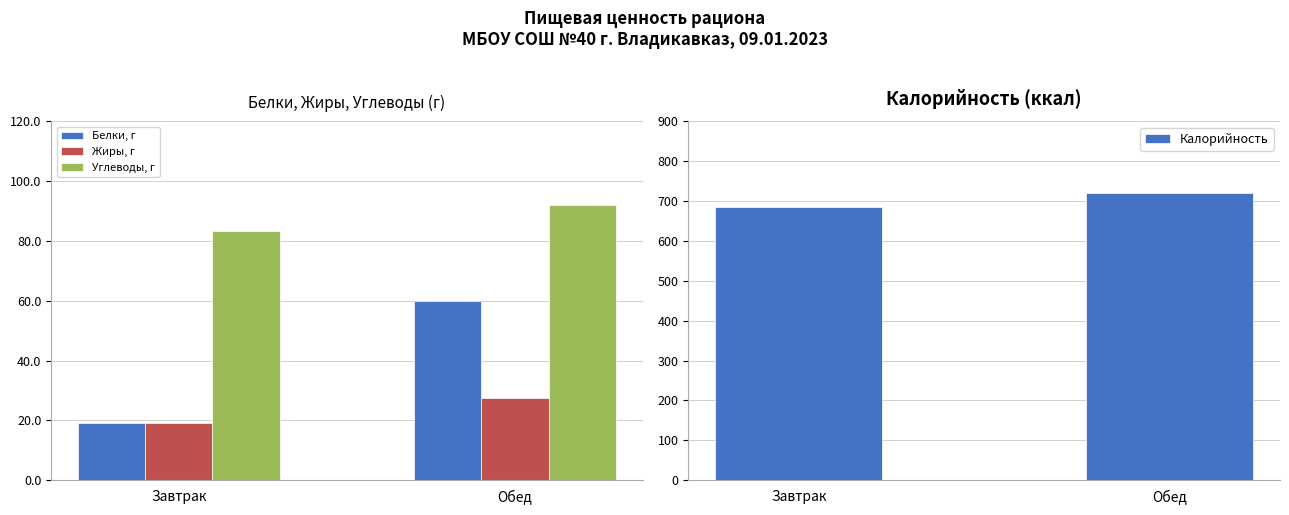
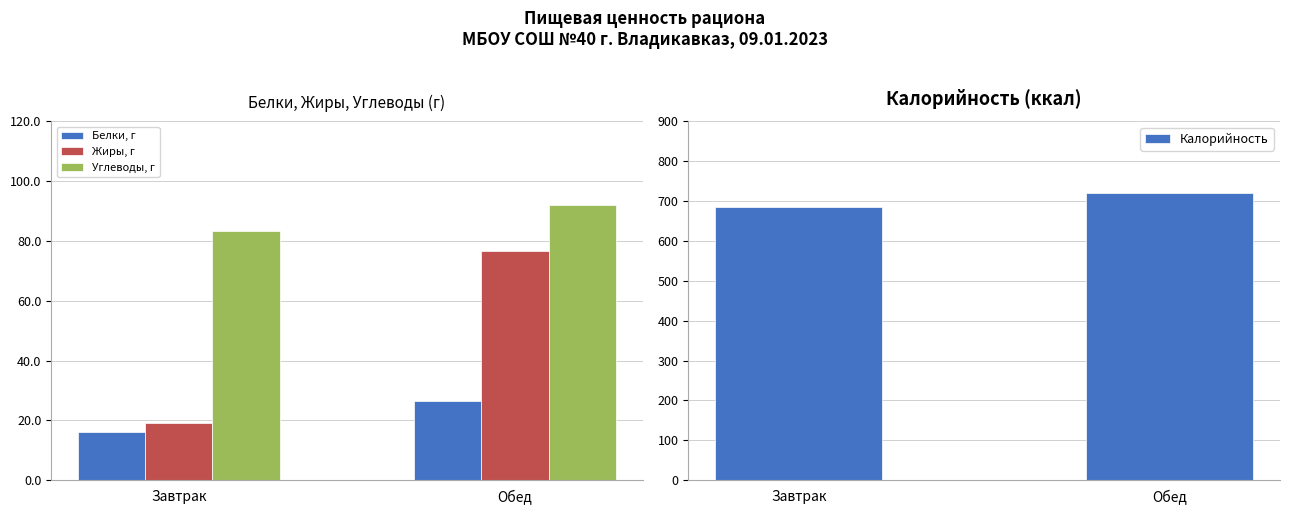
  {
    "Белки, Жиры, Углеводы (г)": {
      "Белки, г": {
-       "Завтрак": 19,
-       "Обед": 60
+       "Завтрак": 16,
+       "Обед": 26
      },
      "Жиры, г": {
        "Завтрак": 19,
-       "Обед": 27
+       "Обед": 77
      },
      "Углеводы, г": {
        "Завтрак": 83,
        "Обед": 92
      }
    },
    "Калорийность (ккал)": {
      "Завтрак": 690,
      "Обед": 720
    }
  }
